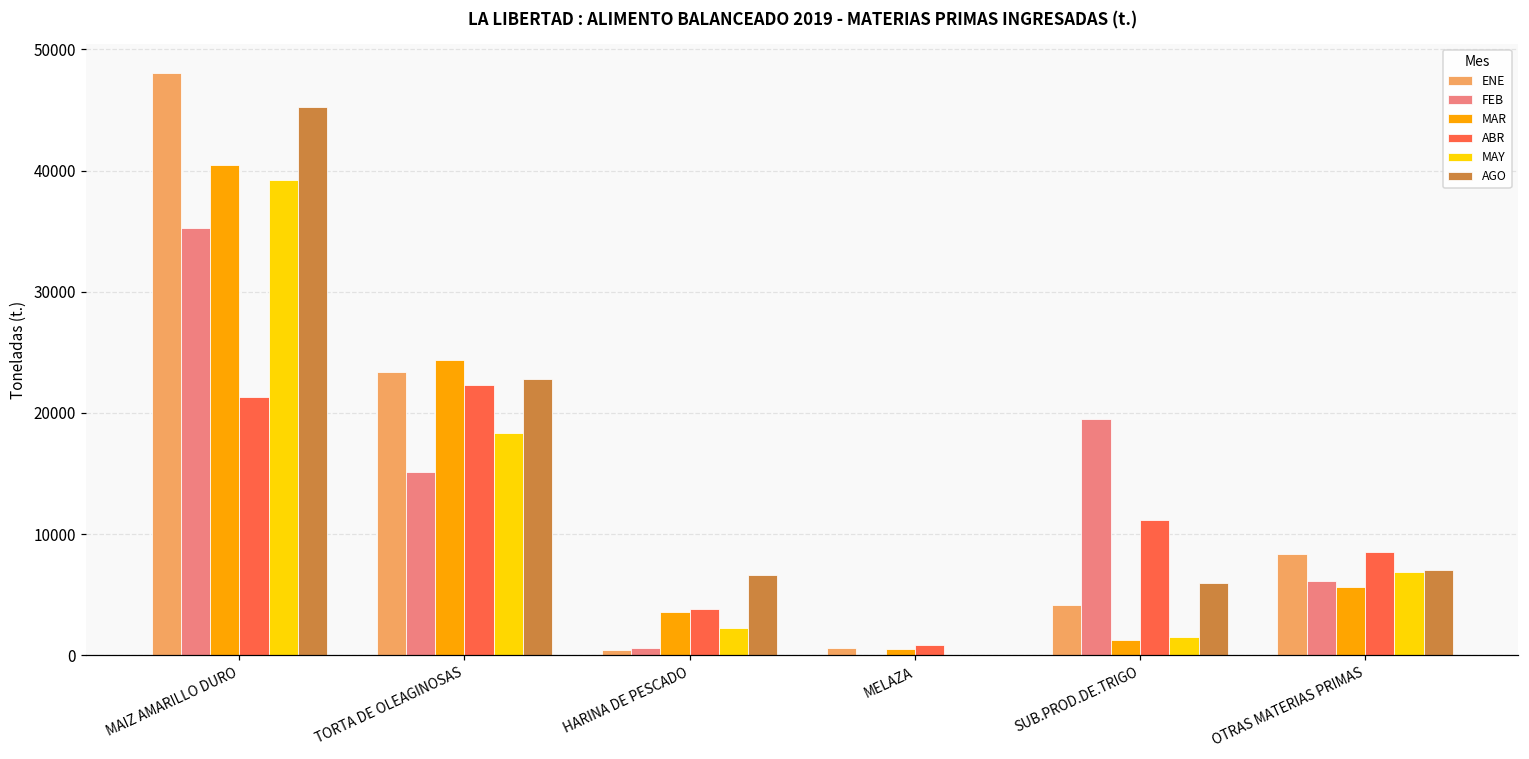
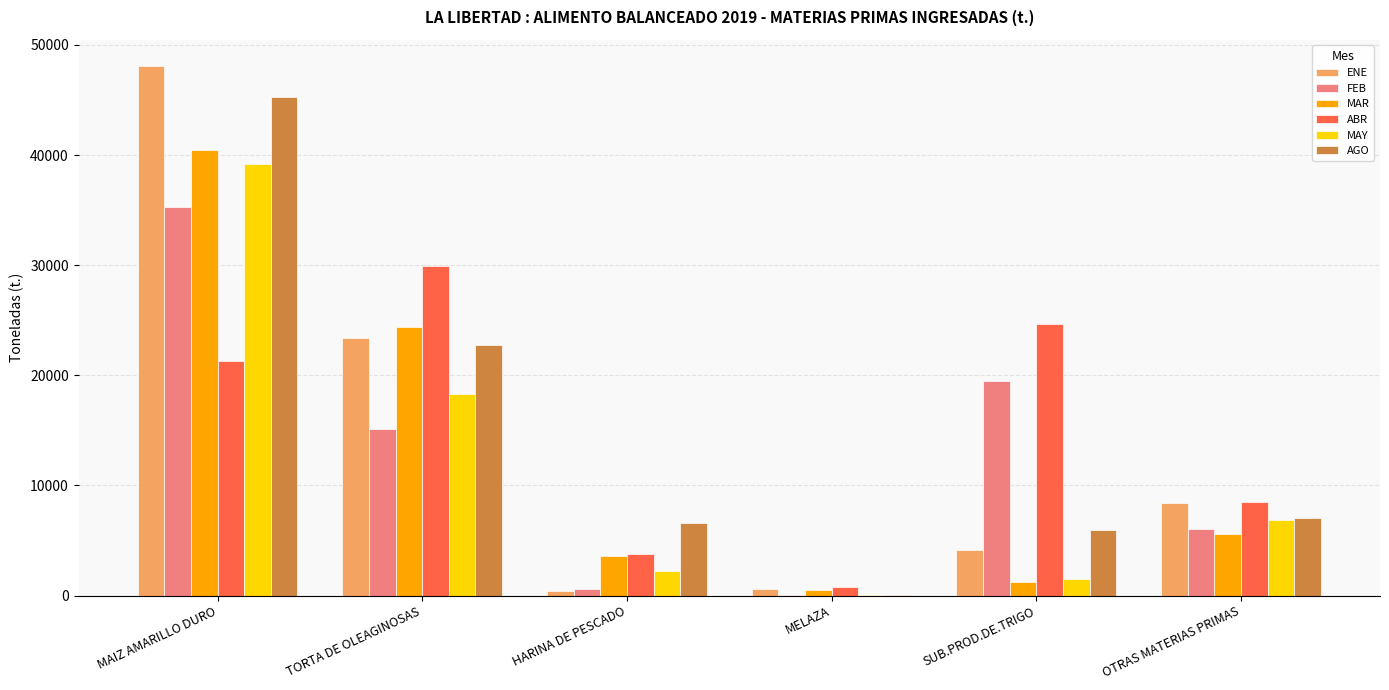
  {
    "ABR": {
      "MAIZ AMARILLO DURO": 21300,
-     "TORTA DE OLEAGINOSAS": 22300,
+     "TORTA DE OLEAGINOSAS": 29900,
      "HARINA DE PESCADO": 3800,
      "MELAZA": 800,
-     "SUB.PROD.DE.TRIGO": 11100,
+     "SUB.PROD.DE.TRIGO": 24700,
      "OTRAS MATERIAS PRIMAS": 8500
    }
  }
